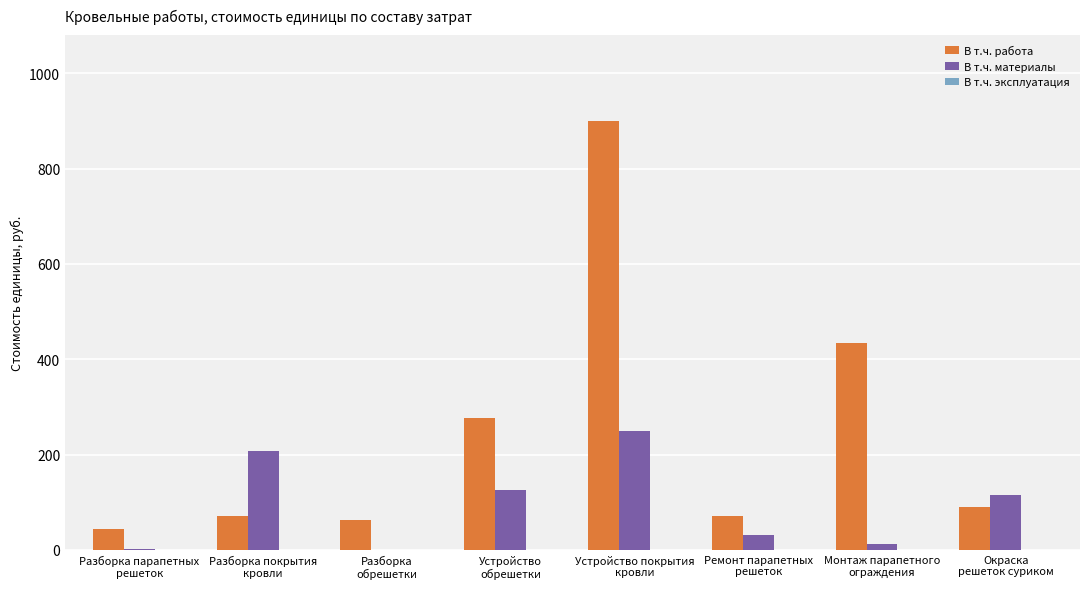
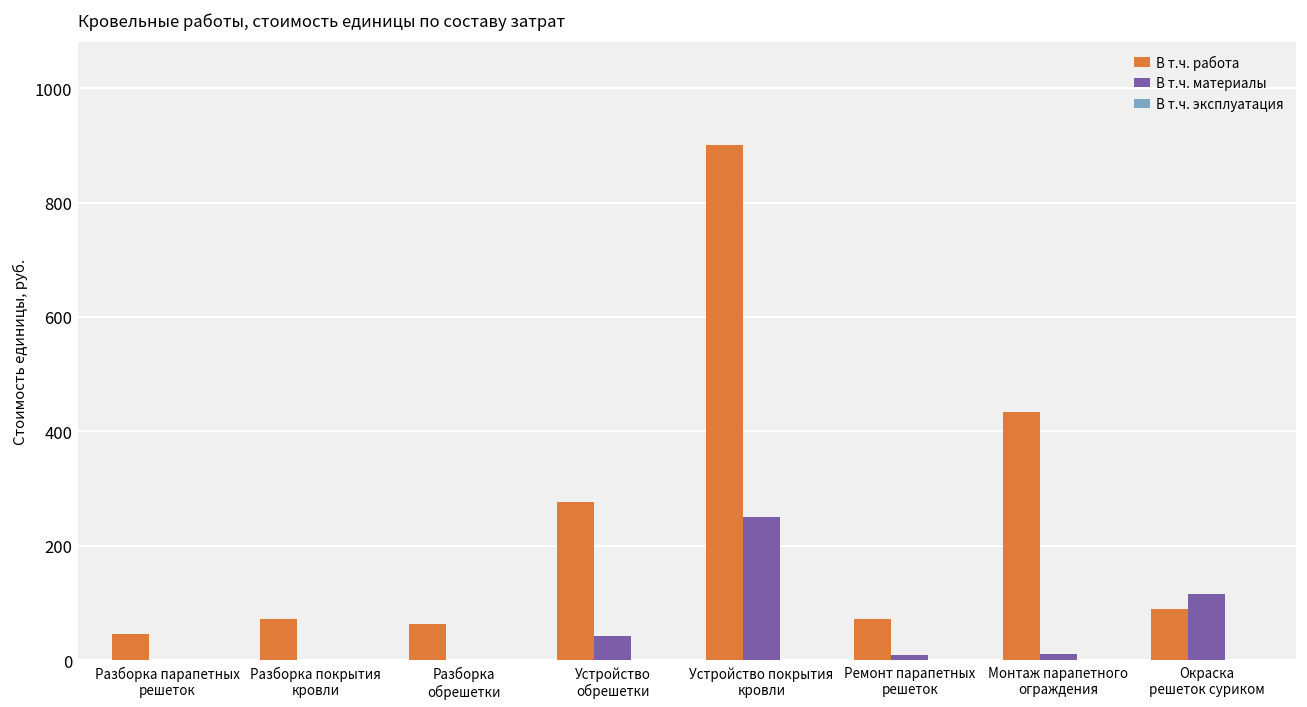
  {
    "В т.ч. работа": {
      "Разборка парапетных решеток": 50,
      "Разборка покрытия кровли": 70,
      "Разборка обрешетки": 60,
      "Устройство обрешетки": 280,
      "Устройство покрытия кровли": 900,
      "Ремонт парапетных решеток": 70,
      "Монтаж парапетного ограждения": 430,
      "Окраска решеток суриком": 90
    },
    "В т.ч. материалы": {
-     "Разборка покрытия кровли": 210,
-     "Устройство обрешетки": 130,
+     "Разборка покрытия кровли": 0,
+     "Устройство обрешетки": 40,
      "Устройство покрытия кровли": 250,
-     "Ремонт парапетных решеток": 30,
+     "Ремонт парапетных решеток": 10,
      "Монтаж парапетного ограждения": 10,
      "Окраска решеток суриком": 120
    },
    "В т.ч. эксплуатация": {
      "Разборка покрытия кровли": 0,
      "Разборка обрешетки": 0,
      "Устройство покрытия кровли": 0,
      "Окраска решеток суриком": 0
    }
  }
